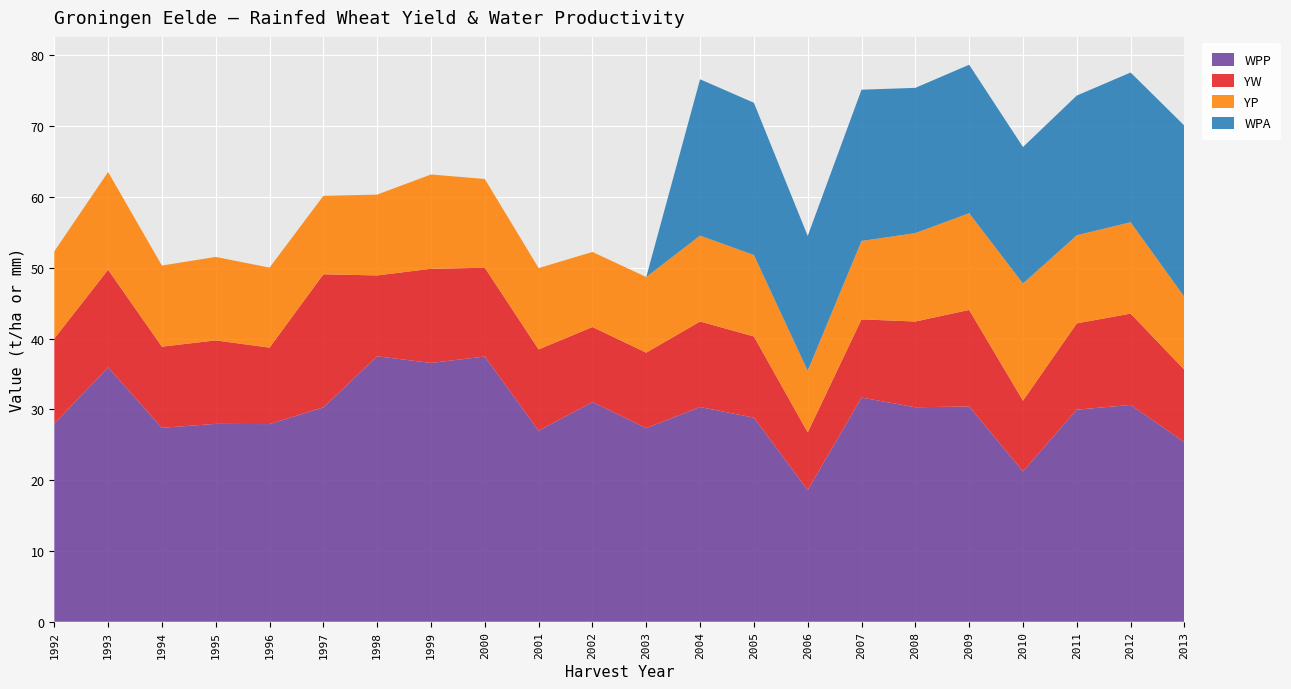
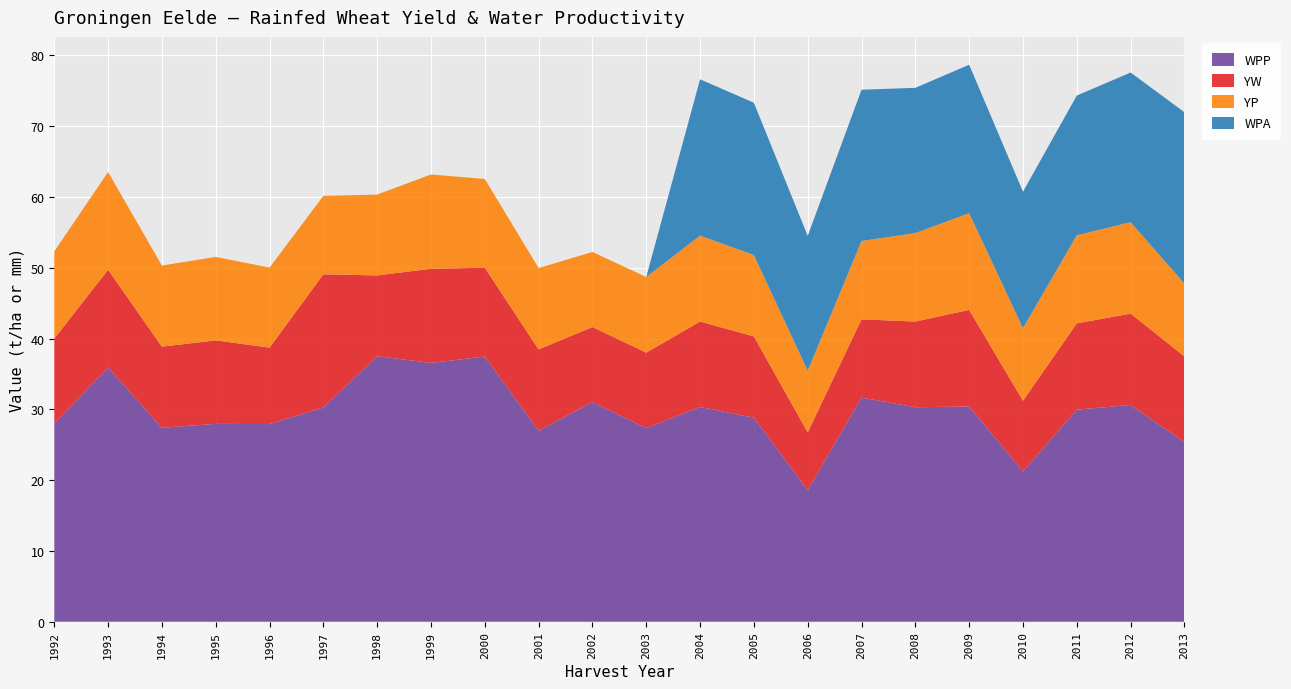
  {
    "WPP": {
      "1992": 28,
      "1993": 36,
      "1994": 27,
      "1995": 28,
      "1996": 28,
      "1997": 30,
      "1998": 37,
      "1999": 37,
      "2000": 37,
      "2001": 27,
      "2002": 31,
      "2003": 27,
      "2004": 30,
      "2005": 29,
      "2006": 19,
      "2007": 32,
      "2008": 30,
      "2009": 30,
      "2010": 21,
      "2011": 30,
      "2012": 31,
      "2013": 25
    },
    "YW": {
      "1992": 12,
      "1993": 14,
      "1994": 11,
      "1995": 12,
      "1996": 11,
      "1997": 19,
      "1998": 11,
      "1999": 13,
      "2000": 13,
      "2001": 11,
      "2002": 11,
      "2003": 11,
      "2004": 12,
      "2005": 11,
      "2006": 8,
      "2007": 11,
      "2008": 12,
      "2009": 14,
      "2010": 10,
      "2011": 12,
      "2012": 13,
-     "2013": 10
+     "2013": 12
    },
    "YP": {
      "2004": 12,
      "2005": 12,
      "2006": 9,
      "2007": 11,
      "2008": 12,
      "2009": 14,
-     "2010": 17,
+     "2010": 10,
      "2011": 12,
      "2012": 13,
      "2013": 10
    },
    "WPA": {
      "2004": 22,
      "2005": 22,
      "2006": 19,
      "2007": 21,
      "2008": 21,
      "2009": 21,
      "2010": 19,
      "2011": 20,
      "2012": 21,
      "2013": 24
    }
  }
